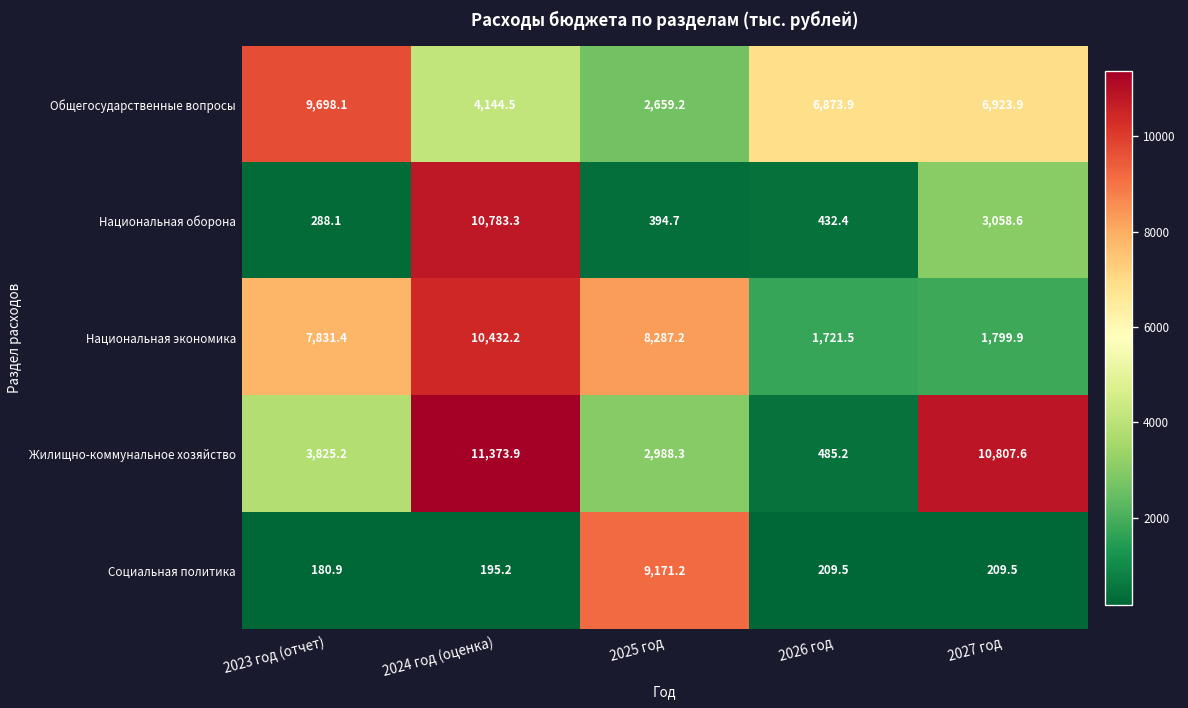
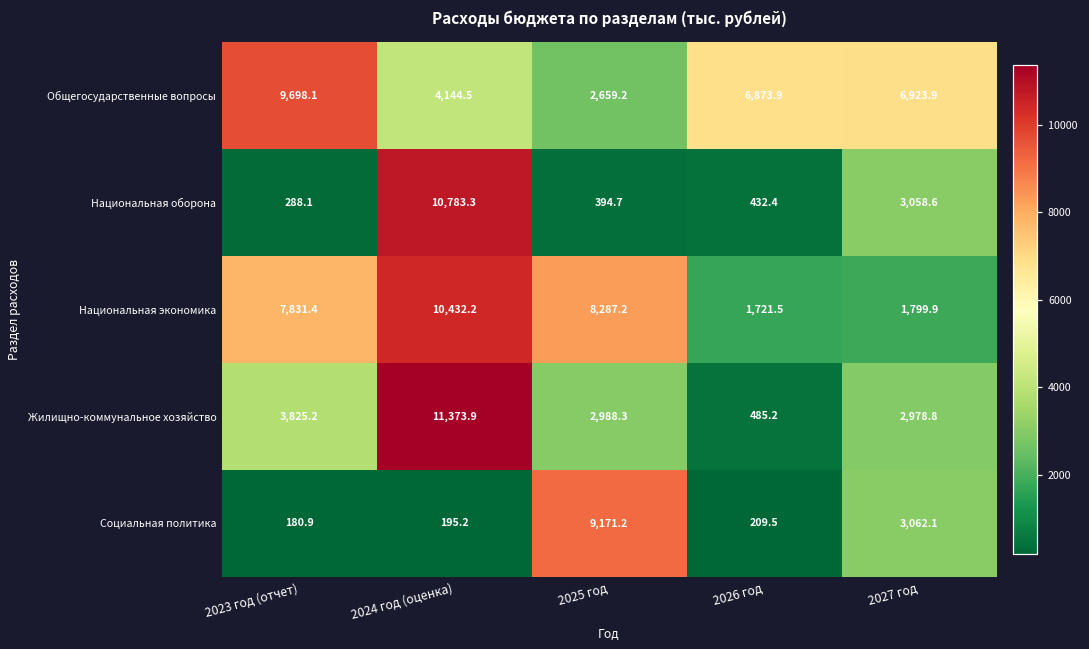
  {
    "Общегосударственные вопросы": {
      "2023 год (отчет)": "9,698.1",
      "2024 год (оценка)": "4,144.5",
      "2025 год": "2,659.2",
      "2026 год": "6,873.9",
      "2027 год": "6,923.9"
    },
    "Национальная оборона": {
      "2023 год (отчет)": "288.1",
      "2024 год (оценка)": "10,783.3",
      "2025 год": "394.7",
      "2026 год": "432.4",
      "2027 год": "3,058.6"
    },
    "Национальная экономика": {
      "2023 год (отчет)": "7,831.4",
      "2024 год (оценка)": "10,432.2",
      "2025 год": "8,287.2",
      "2026 год": "1,721.5",
      "2027 год": "1,799.9"
    },
    "Жилищно-коммунальное хозяйство": {
      "2023 год (отчет)": "3,825.2",
      "2024 год (оценка)": "11,373.9",
      "2025 год": "2,988.3",
      "2026 год": "485.2",
-     "2027 год": "10,807.6"
+     "2027 год": "2,978.8"
    },
    "Социальная политика": {
      "2023 год (отчет)": "180.9",
      "2024 год (оценка)": "195.2",
      "2025 год": "9,171.2",
      "2026 год": "209.5",
-     "2027 год": "209.5"
+     "2027 год": "3,062.1"
    }
  }
